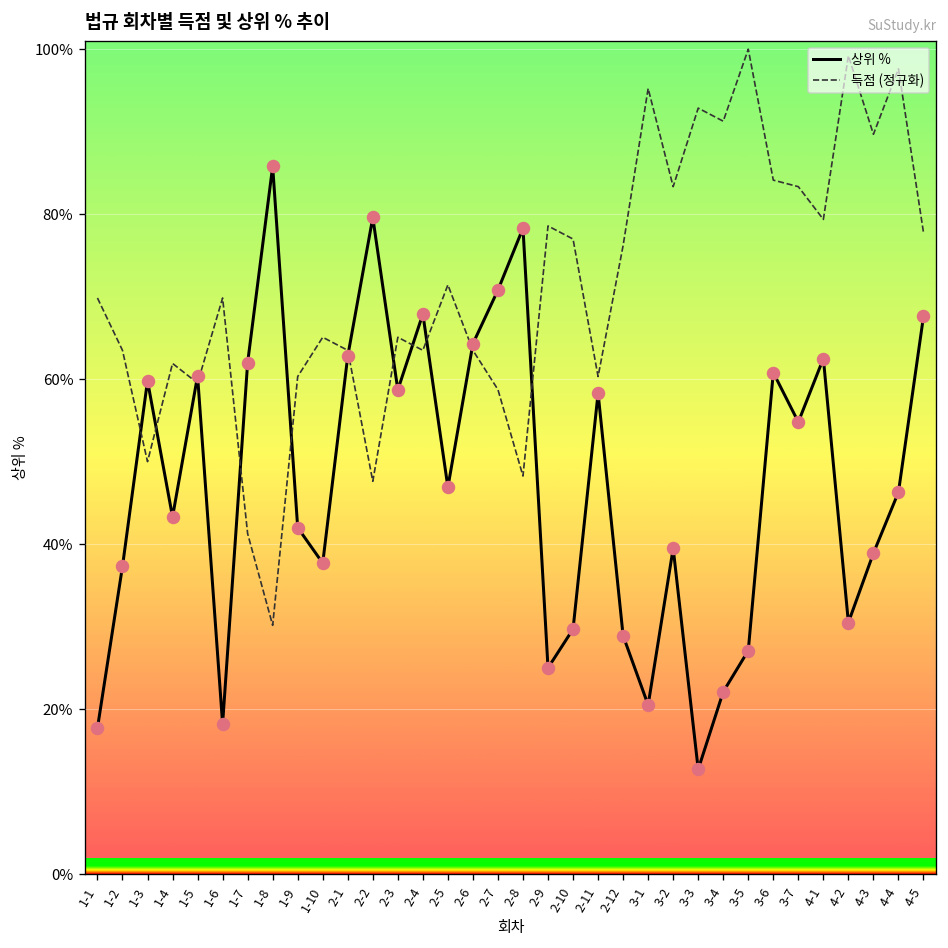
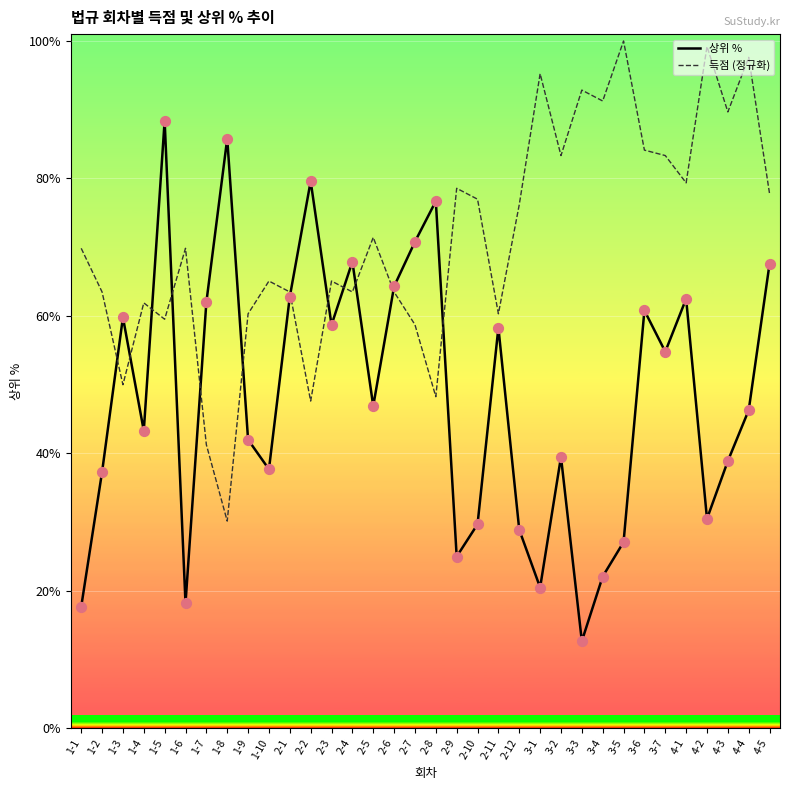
  {
    "상위 %": {
      "1-1": "18%",
      "1-2": "37%",
      "1-3": "60%",
      "1-4": "43%",
-     "1-5": "60%",
+     "1-5": "88%",
      "1-6": "18%",
      "1-7": "62%",
      "1-8": "86%",
      "1-9": "42%",
      "1-10": "38%",
      "2-1": "63%",
      "2-2": "80%",
      "2-3": "59%",
      "2-4": "68%",
      "2-5": "47%",
      "2-6": "64%",
      "2-7": "71%",
-     "2-8": "78%",
+     "2-8": "77%",
      "2-9": "25%",
      "2-10": "30%",
      "2-11": "58%",
      "2-12": "29%",
      "3-1": "21%",
      "3-2": "40%",
      "3-3": "13%",
      "3-4": "22%",
      "3-5": "27%",
      "3-6": "61%",
      "3-7": "55%",
      "4-1": "63%",
      "4-2": "31%",
      "4-3": "39%",
      "4-4": "46%",
      "4-5": "68%"
    },
    "득점 (정규화)": {
      "1-1": "70%",
      "1-2": "63%",
      "1-3": "50%",
      "1-4": "62%",
      "1-5": "60%",
      "1-6": "70%",
      "1-7": "41%",
      "1-8": "30%",
      "1-9": "60%",
      "1-10": "65%",
      "2-1": "63%",
      "2-2": "48%",
      "2-3": "65%",
      "2-4": "63%",
      "2-5": "71%",
      "2-6": "63%",
      "2-7": "59%",
      "2-8": "48%",
      "2-9": "79%",
      "2-10": "77%",
      "2-11": "60%",
      "2-12": "76%",
      "3-1": "95%",
      "3-2": "83%",
      "3-3": "93%",
      "3-4": "91%",
      "3-5": "100%",
      "3-6": "84%",
      "3-7": "83%",
      "4-1": "79%",
      "4-3": "90%",
      "4-5": "78%"
    }
  }
